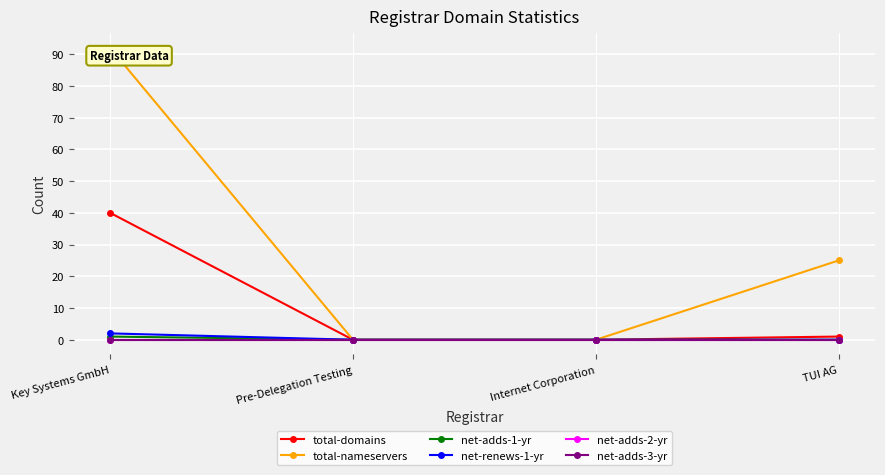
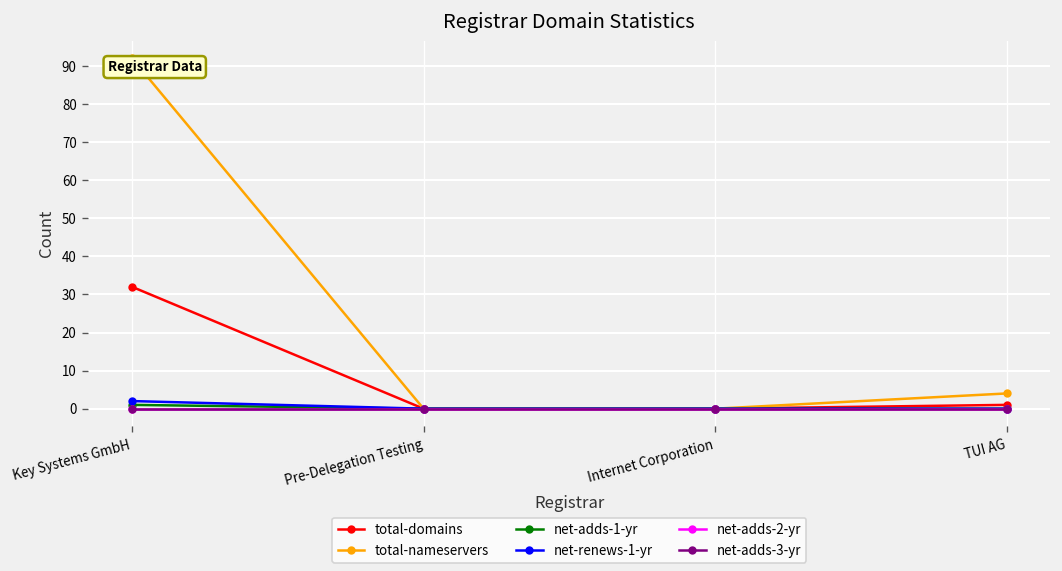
  {
    "total-domains": {
-     "Key Systems GmbH": 40,
+     "Key Systems GmbH": 32,
      "TUI AG": 1
    },
    "total-nameservers": {
-     "TUI AG": 25
+     "TUI AG": 4
    },
    "net-adds-1-yr": {
      "Key Systems GmbH": 1
    },
    "net-renews-1-yr": {
      "Key Systems GmbH": 2
    },
    "net-adds-3-yr": {
      "Key Systems GmbH": 0
    }
  }
